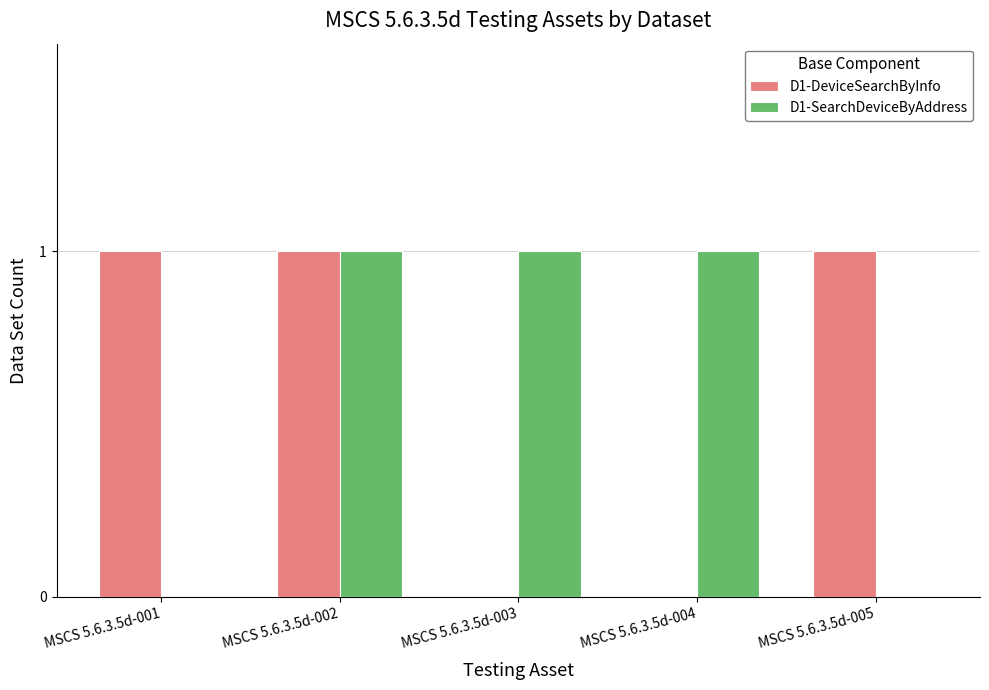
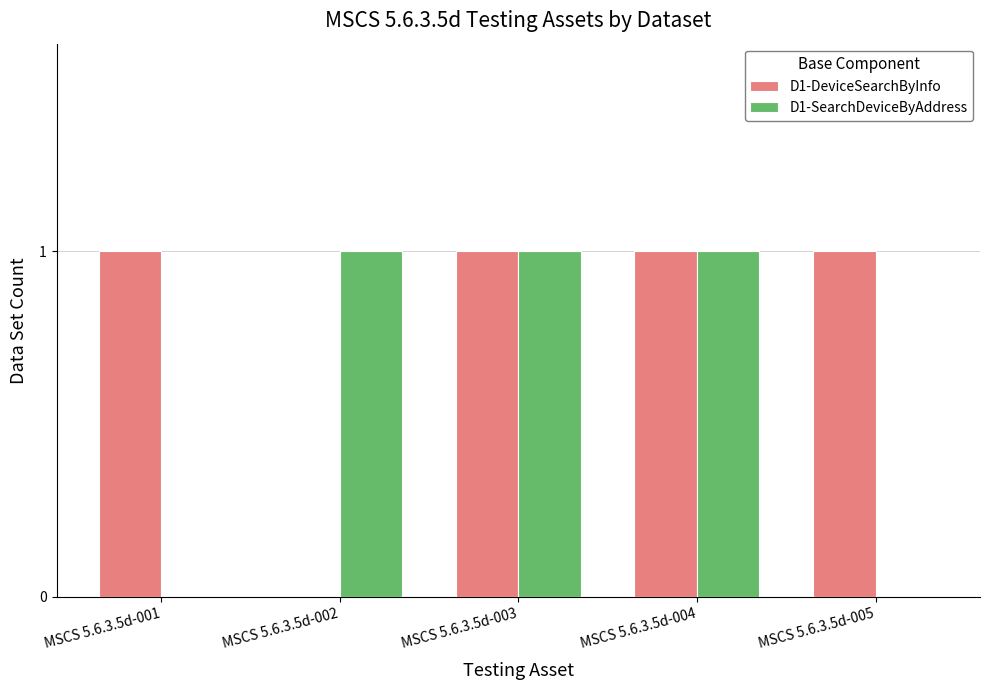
  {
    "D1-DeviceSearchByInfo": {
      "MSCS 5.6.3.5d-001": 1,
-     "MSCS 5.6.3.5d-002": 1,
-     "MSCS 5.6.3.5d-003": 0,
-     "MSCS 5.6.3.5d-004": 0,
+     "MSCS 5.6.3.5d-002": 0,
+     "MSCS 5.6.3.5d-003": 1,
+     "MSCS 5.6.3.5d-004": 1,
      "MSCS 5.6.3.5d-005": 1
    },
    "D1-SearchDeviceByAddress": {
      "MSCS 5.6.3.5d-001": 0,
      "MSCS 5.6.3.5d-002": 1,
      "MSCS 5.6.3.5d-003": 1,
      "MSCS 5.6.3.5d-004": 1,
      "MSCS 5.6.3.5d-005": 0
    }
  }
